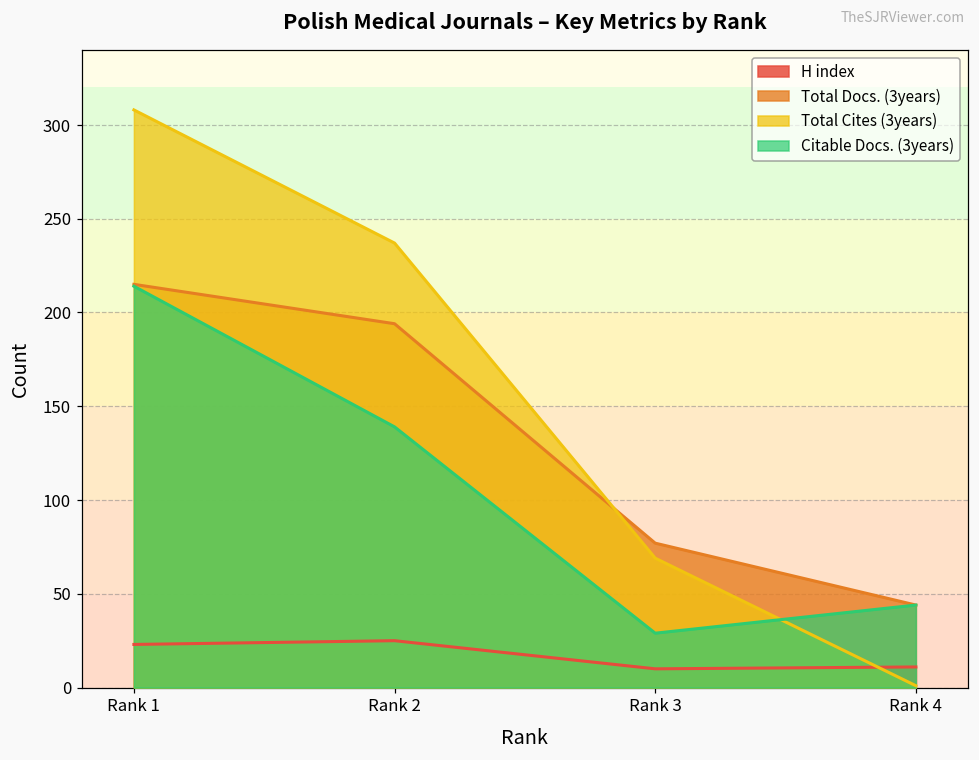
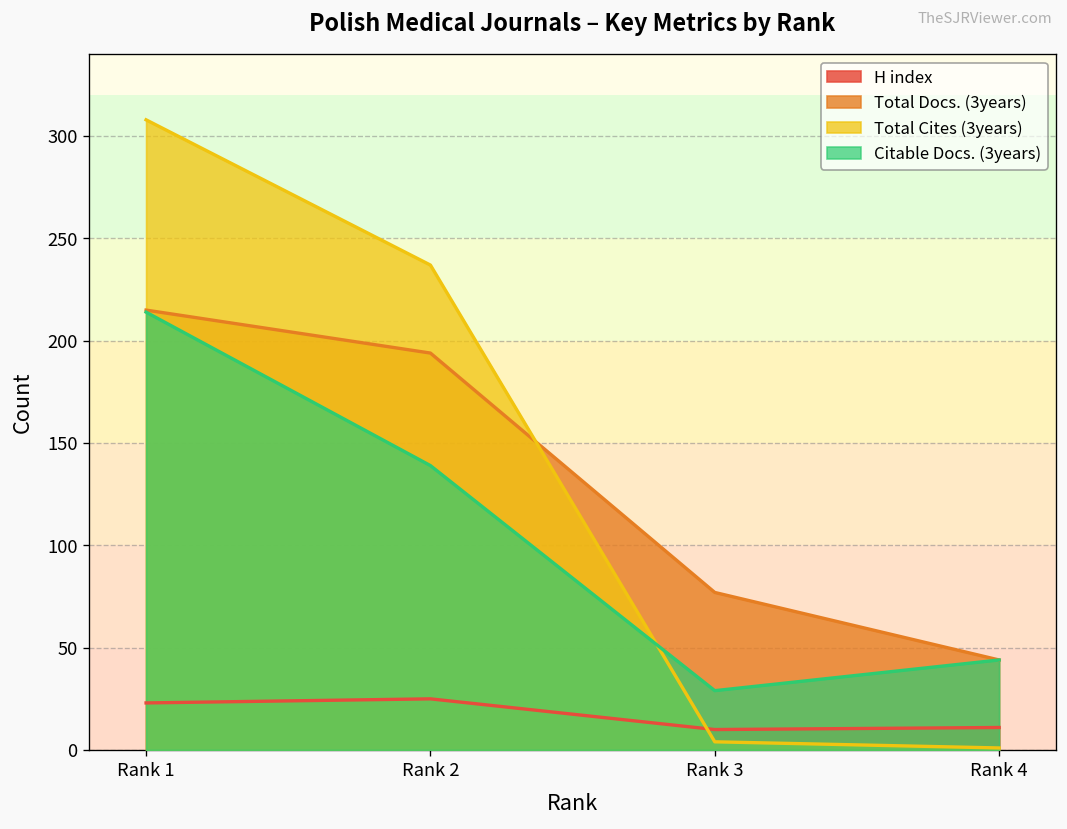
  {
    "Total Cites (3years)": {
      "Rank 1": 308,
      "Rank 2": 237,
-     "Rank 3": 69,
+     "Rank 3": 4,
      "Rank 4": 1
    },
    "Citable Docs. (3years)": {
      "Rank 2": 139,
      "Rank 3": 29
    }
  }
